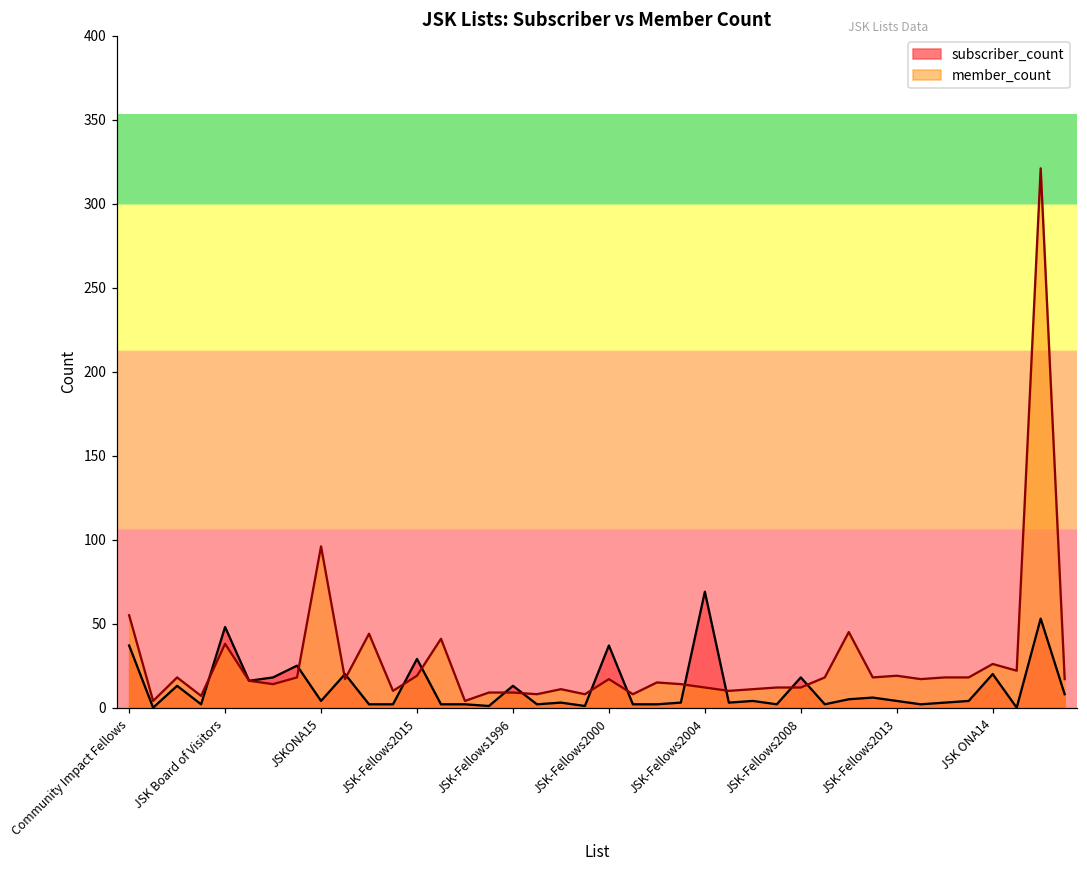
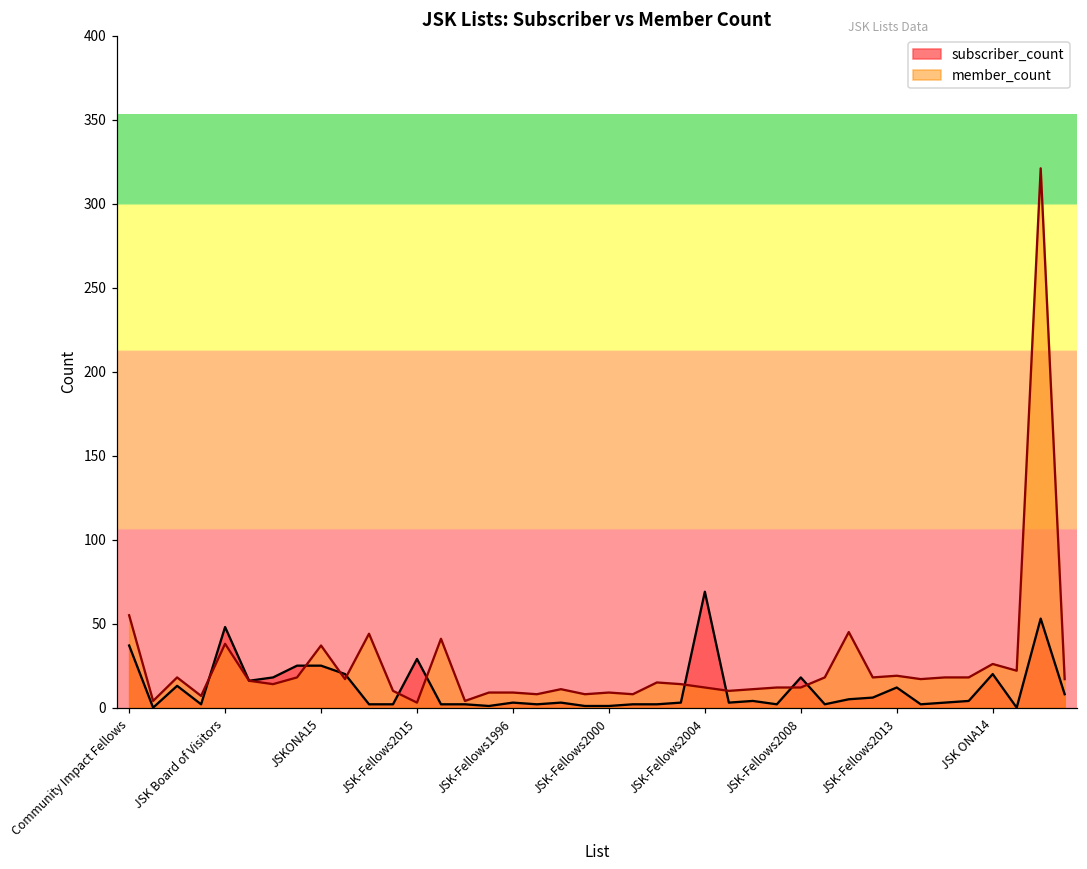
  {
    "subscriber_count": {
      "Community Impact Fellows": 37,
      "JSK Board of Visitors": 48,
-     "JSKONA15": 4,
+     "JSKONA15": 25,
      "JSK-Fellows2015": 29,
-     "JSK-Fellows1996": 13,
-     "JSK-Fellows2000": 37,
+     "JSK-Fellows1996": 3,
+     "JSK-Fellows2000": 1,
      "JSK-Fellows2004": 69,
      "JSK-Fellows2008": 18,
-     "JSK-Fellows2013": 4,
+     "JSK-Fellows2013": 12,
      "JSK ONA14": 20
    },
    "member_count": {
      "Community Impact Fellows": 55,
      "JSK Board of Visitors": 38,
-     "JSKONA15": 96,
-     "JSK-Fellows2015": 19,
+     "JSKONA15": 37,
+     "JSK-Fellows2015": 3,
      "JSK-Fellows1996": 9,
-     "JSK-Fellows2000": 17,
+     "JSK-Fellows2000": 9,
      "JSK-Fellows2004": 12,
      "JSK-Fellows2008": 12,
      "JSK-Fellows2013": 19,
      "JSK ONA14": 26
    }
  }
